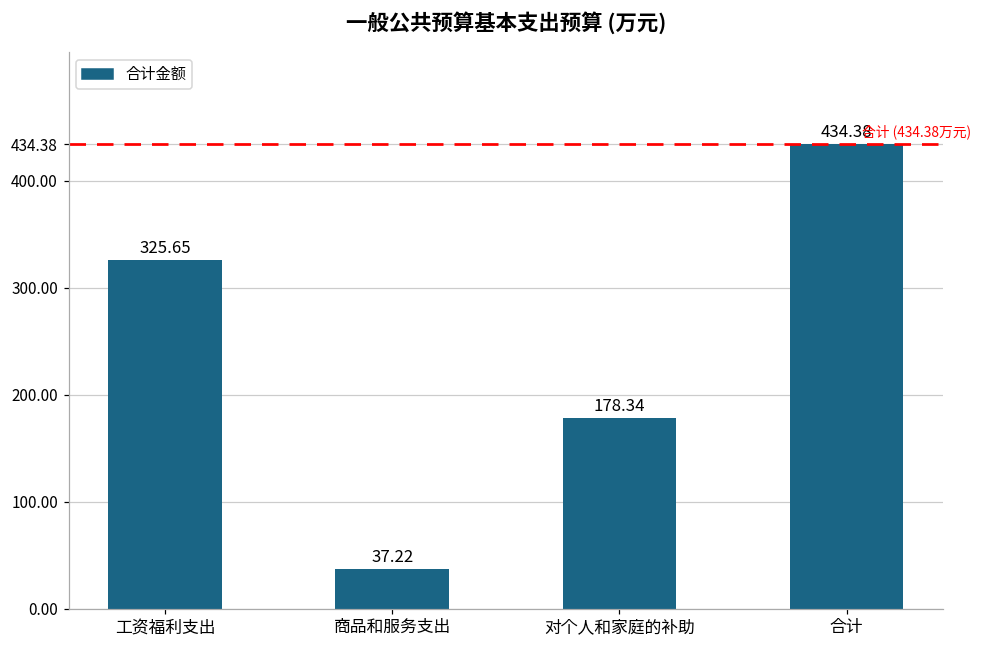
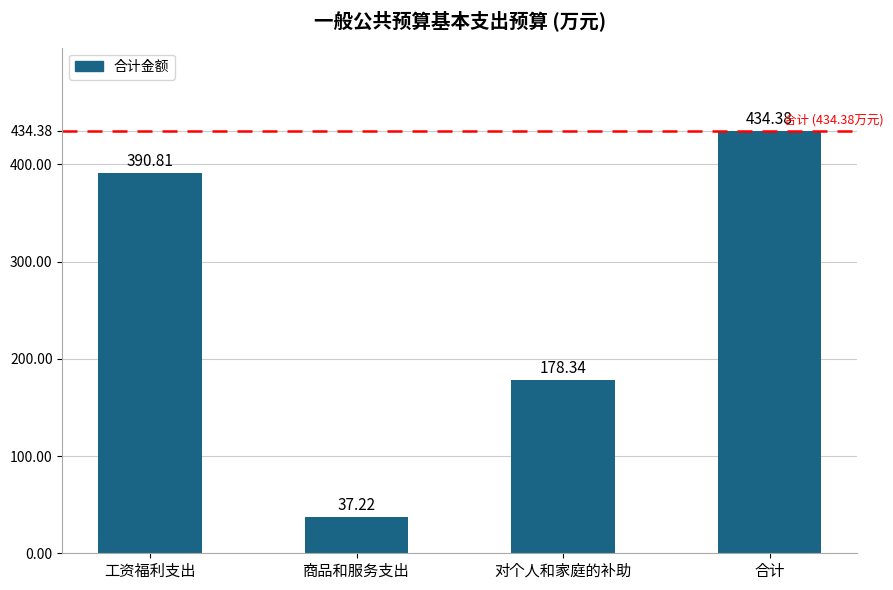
  {
-   "工资福利支出": "325.65",
+   "工资福利支出": "390.81",
    "商品和服务支出": "37.22",
    "对个人和家庭的补助": "178.34",
    "合计": "(434.38万元)"
  }
